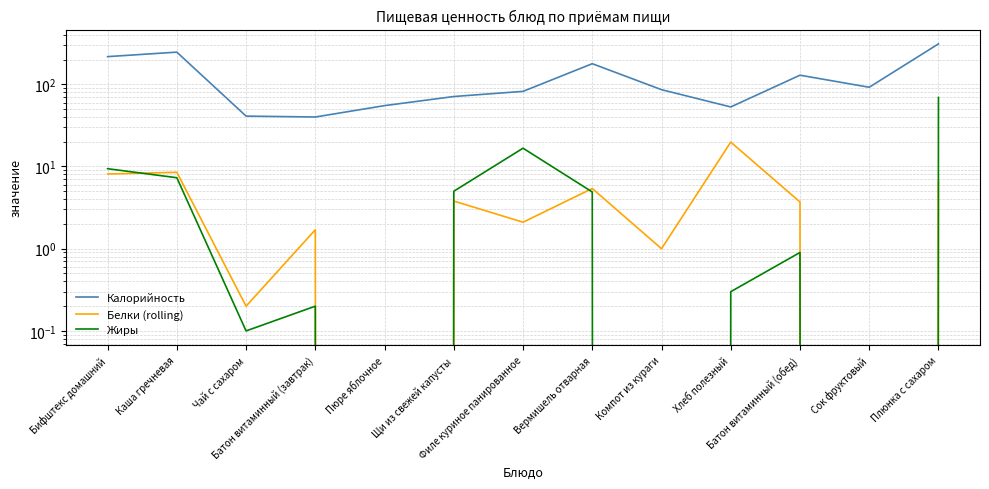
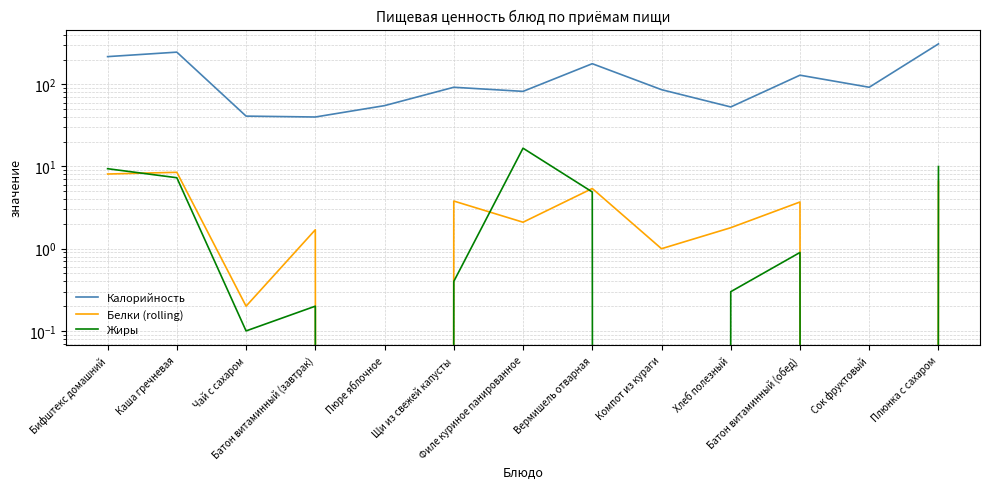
  {
    "Калорийность": {
      "Бифштекс домашний": 220,
      "Каша гречневая": 250,
      "Чай с сахаром": 40,
      "Батон витаминный (завтрак)": 40,
      "Пюре яблочное": 60,
-     "Щи из свежей капусты": 70,
+     "Щи из свежей капусты": 90,
      "Филе куриное панированное": 80,
      "Вермишель отварная": 180,
      "Компот из кураги": 90,
      "Хлеб полезный": 50,
      "Батон витаминный (обед)": 130,
      "Сок фруктовый": 90,
      "Плюнка с сахаром": 310
    },
    "Белки (rolling)": {
      "Бифштекс домашний": 8,
      "Каша гречневая": 9,
      "Чай с сахаром": 0.2,
      "Батон витаминный (завтрак)": 1.7,
      "Щи из свежей капусты": 4,
      "Филе куриное панированное": 2.1,
      "Вермишель отварная": 5,
      "Компот из кураги": 1.0,
-     "Хлеб полезный": 20,
+     "Хлеб полезный": 1.8,
      "Батон витаминный (обед)": 4,
      "Плюнка с сахаром": 7
    },
    "Жиры": {
      "Бифштекс домашний": 9,
      "Каша гречневая": 7,
      "Чай с сахаром": 0.1,
      "Батон витаминный (завтрак)": 0.2,
-     "Щи из свежей капусты": 5,
+     "Щи из свежей капусты": 0.4,
      "Филе куриное панированное": 17,
      "Вермишель отварная": 5,
      "Хлеб полезный": 0.3,
      "Батон витаминный (обед)": 0.9,
-     "Плюнка с сахаром": 70
+     "Плюнка с сахаром": 10
    }
  }
